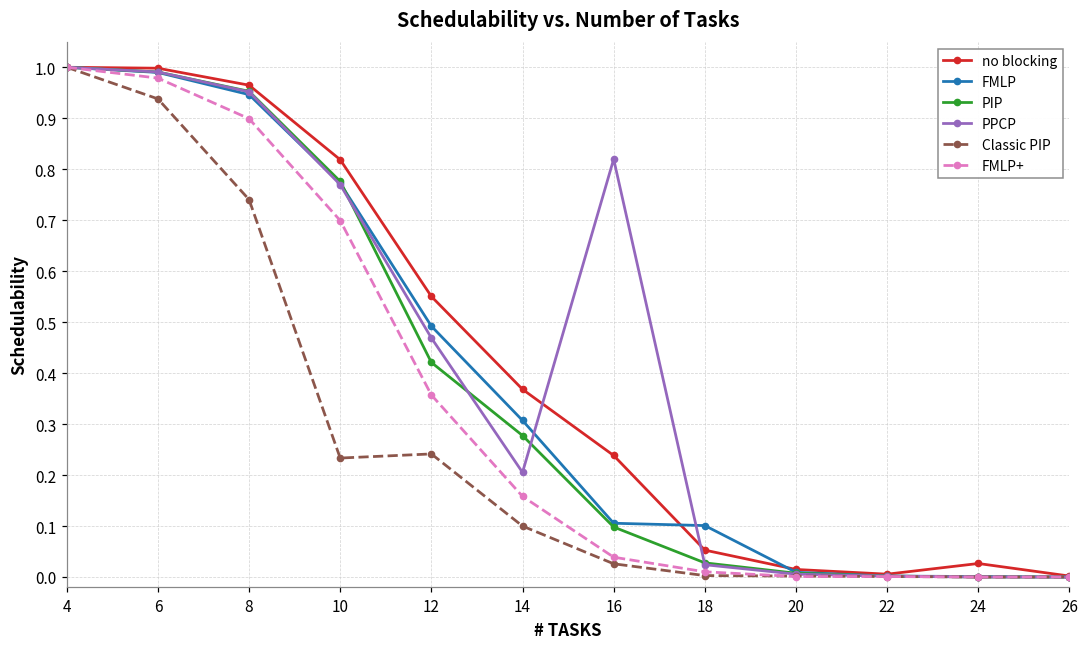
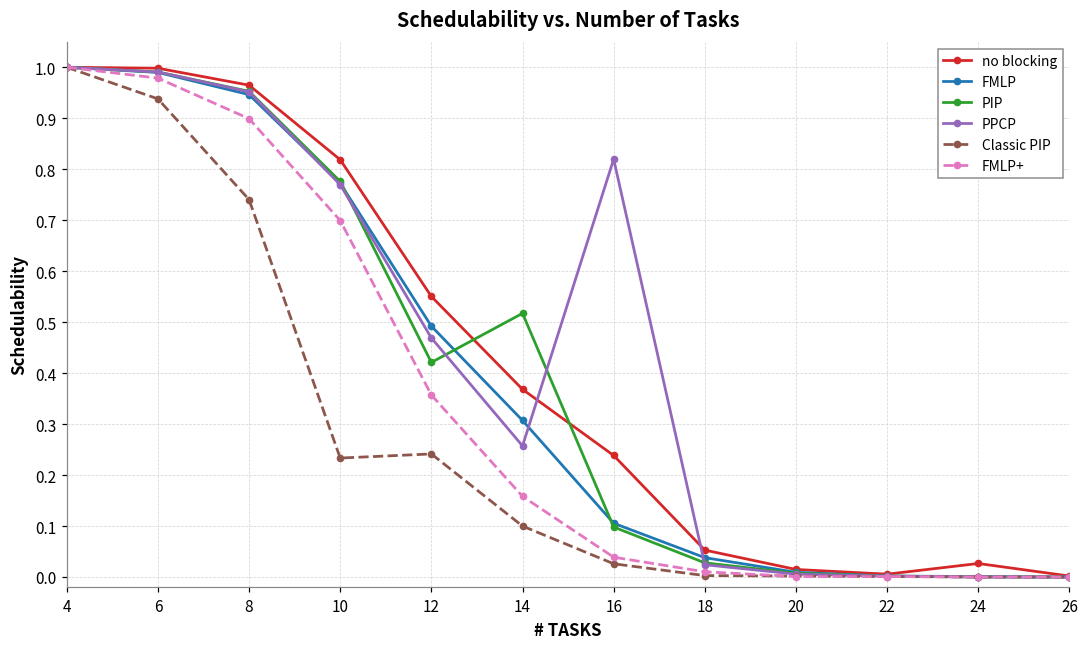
  {
    "no blocking": {
      "6": 1.00,
      "8": 0.96,
      "10": 0.82,
      "12": 0.55,
      "14": 0.37,
      "16": 0.24,
      "18": 0.05,
      "20": 0.01,
      "24": 0.03
    },
    "FMLP": {
      "8": 0.95,
      "12": 0.49,
      "14": 0.31,
      "16": 0.11,
-     "18": 0.10
+     "18": 0.04
    },
    "PIP": {
      "12": 0.42,
-     "14": 0.28,
+     "14": 0.52,
      "16": 0.10
    },
    "PPCP": {
      "12": 0.47,
-     "14": 0.21,
+     "14": 0.26,
      "16": 0.82
    },
    "Classic PIP": {
      "6": 0.94,
      "8": 0.74,
      "10": 0.23,
      "12": 0.24,
      "14": 0.10,
      "16": 0.03,
      "18": 0.00
    },
    "FMLP+": {
      "6": 0.98,
      "8": 0.90,
      "10": 0.70,
      "12": 0.36,
      "14": 0.16,
      "16": 0.04,
      "18": 0.01
    }
  }
